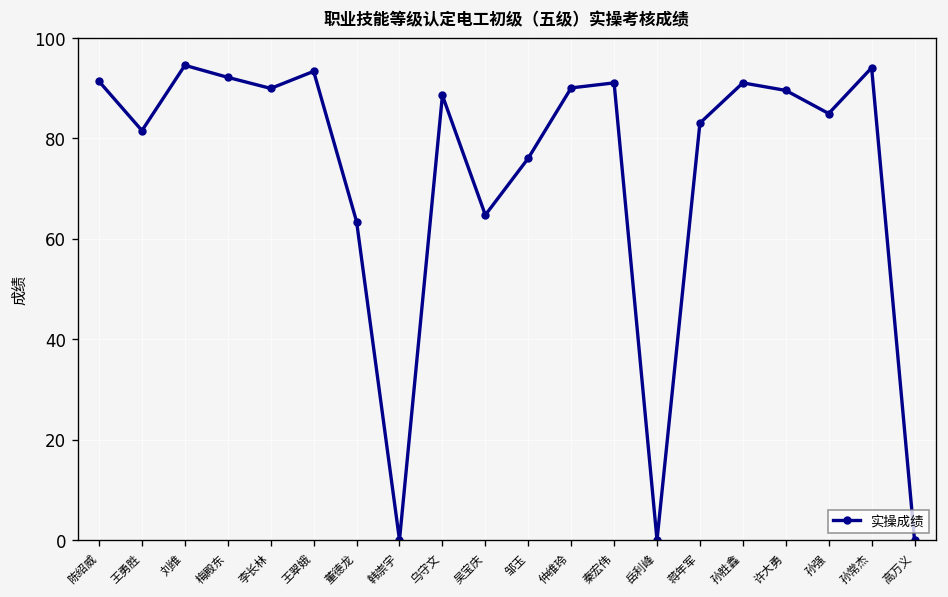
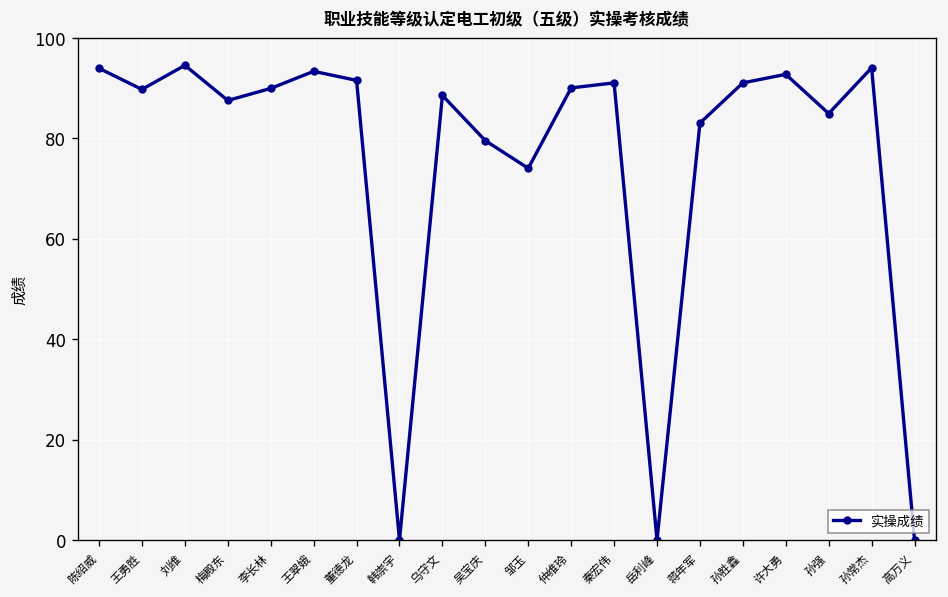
  {
-   "陈绍威": 91,
-   "王勇胜": 82,
+   "陈绍威": 94,
+   "王勇胜": 90,
    "刘维": 95,
-   "梅殿东": 92,
+   "梅殿东": 88,
    "李长林": 90,
    "王翠娥": 93,
-   "董德龙": 63,
+   "董德龙": 92,
    "韩崇宇": 0,
    "乌守文": 89,
-   "吴宝庆": 65,
-   "邹玉": 76,
+   "吴宝庆": 80,
+   "邹玉": 74,
    "仲维玲": 90,
    "秦宏伟": 91,
    "岳利峰": 0,
    "蒋年军": 83,
    "孙胜鑫": 91,
-   "许大勇": 90,
+   "许大勇": 93,
    "孙强": 85,
    "孙常杰": 94,
    "高万义": 0
  }
